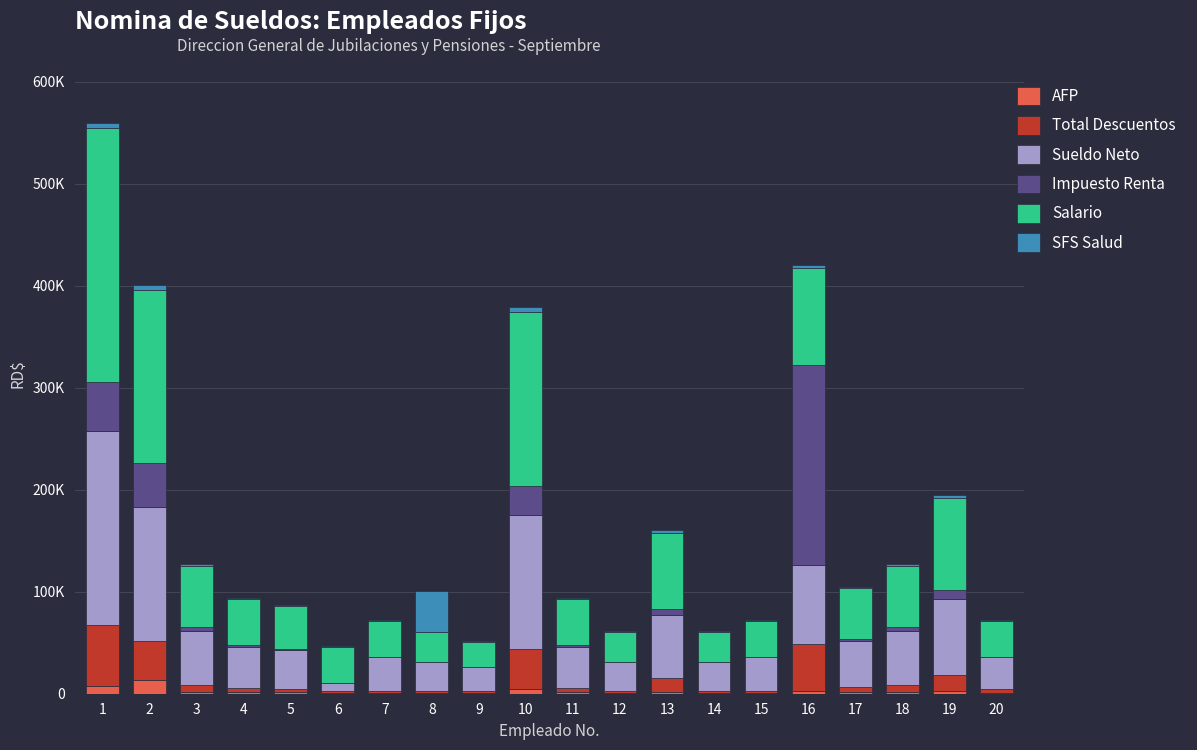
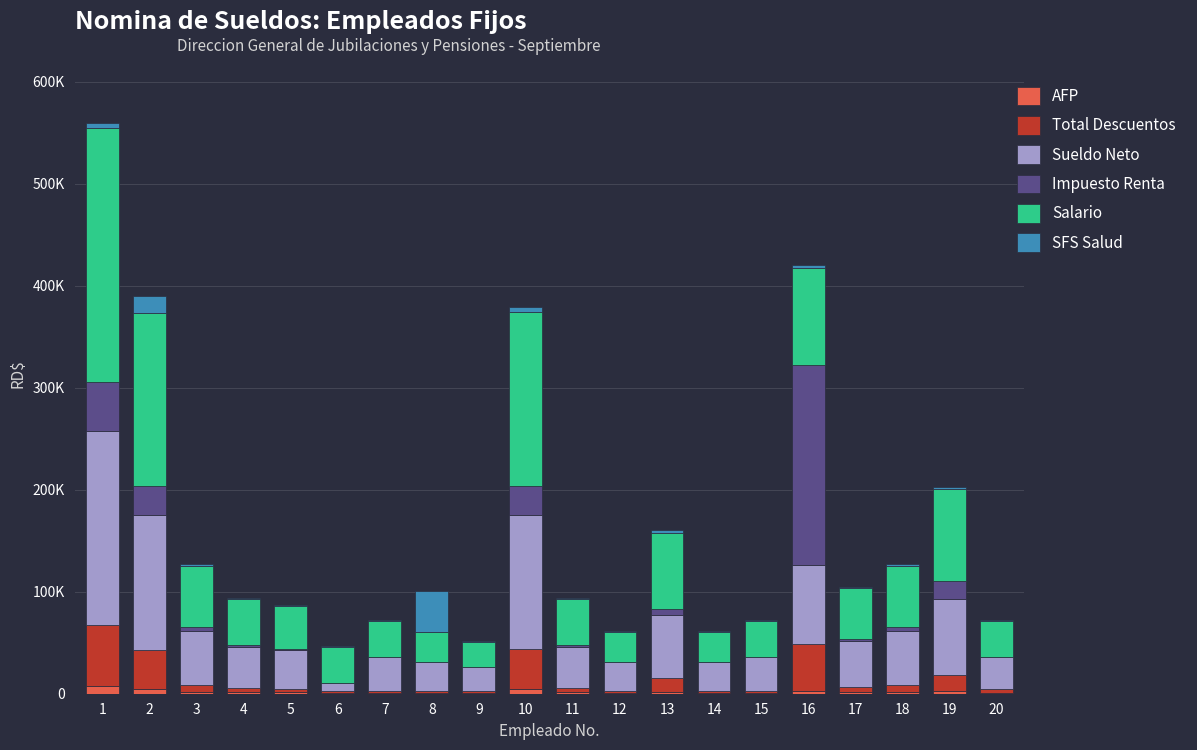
  {
    "AFP": {
      "1": 7000,
-     "2": 13000,
+     "2": 5000,
      "10": 5000,
      "16": 3000,
      "19": 3000
    },
    "Total Descuentos": {
      "1": 60000,
      "2": 38000,
      "3": 7000,
      "4": 4000,
      "5": 3000,
      "10": 39000,
      "11": 4000,
      "13": 13000,
      "16": 46000,
      "17": 5000,
      "18": 7000,
      "19": 16000,
      "20": 3000
    },
    "Sueldo Neto": {
      "1": 190000,
      "2": 132000,
      "3": 53000,
      "4": 41000,
      "5": 39000,
      "6": 7000,
      "7": 33000,
      "8": 28000,
      "9": 23000,
      "10": 132000,
      "11": 41000,
      "12": 28000,
      "13": 62000,
      "14": 28000,
      "15": 33000,
      "16": 77000,
      "17": 45000,
      "18": 53000,
      "19": 74000,
      "20": 32000
    },
    "Impuesto Renta": {
      "1": 48000,
-     "2": 43000,
+     "2": 29000,
      "3": 3000,
      "6": 0,
      "7": 0,
      "8": 0,
      "9": 0,
      "10": 29000,
      "12": 0,
      "13": 6000,
      "14": 0,
      "15": 0,
      "16": 196000,
      "18": 3000,
-     "19": 9000,
+     "19": 18000,
      "20": 0
    },
    "Salario": {
      "1": 250000,
      "2": 170000,
      "3": 60000,
      "4": 45000,
      "5": 42000,
      "6": 35000,
      "7": 35000,
      "8": 30000,
      "9": 25000,
      "10": 171000,
      "11": 45000,
      "12": 30000,
      "13": 75000,
      "14": 30000,
      "15": 35000,
      "16": 95000,
      "17": 50000,
      "18": 60000,
      "19": 90000,
      "20": 35000
    },
    "SFS Salud": {
      "1": 5000,
-     "2": 5000,
+     "2": 16000,
      "8": 40000,
      "10": 5000,
      "16": 3000,
      "19": 3000
    }
  }
